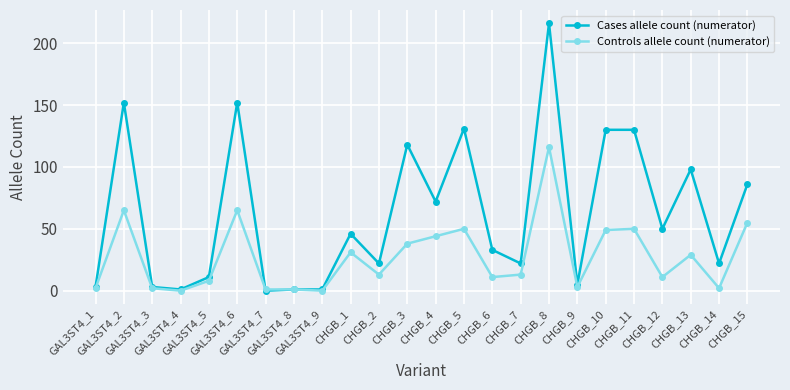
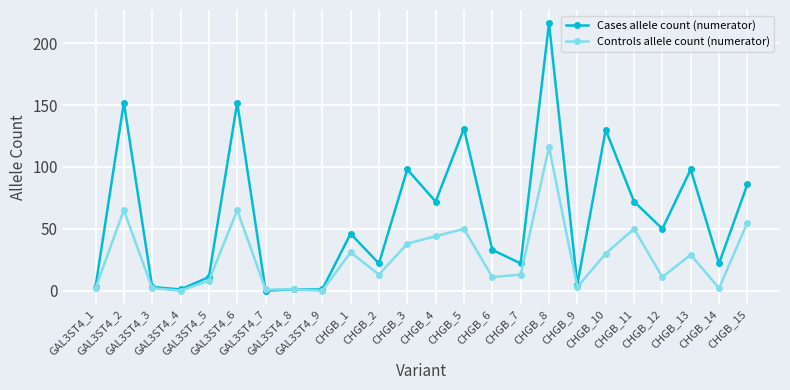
  {
    "Cases allele count (numerator)": {
      "GAL3ST4_2": 152,
      "GAL3ST4_5": 11,
      "GAL3ST4_6": 152,
      "CHGB_1": 46,
      "CHGB_2": 22,
-     "CHGB_3": 118,
+     "CHGB_3": 98,
      "CHGB_4": 72,
      "CHGB_5": 131,
      "CHGB_6": 33,
      "CHGB_7": 22,
      "CHGB_8": 216,
      "CHGB_10": 130,
-     "CHGB_11": 130,
+     "CHGB_11": 72,
      "CHGB_12": 50,
      "CHGB_13": 98,
      "CHGB_14": 22,
      "CHGB_15": 86
    },
    "Controls allele count (numerator)": {
      "GAL3ST4_2": 65,
      "GAL3ST4_5": 8,
      "GAL3ST4_6": 65,
      "CHGB_1": 31,
      "CHGB_2": 13,
      "CHGB_3": 38,
      "CHGB_4": 44,
      "CHGB_5": 50,
      "CHGB_6": 11,
      "CHGB_7": 13,
      "CHGB_8": 116,
-     "CHGB_10": 49,
+     "CHGB_10": 30,
      "CHGB_11": 50,
      "CHGB_12": 11,
      "CHGB_13": 29,
      "CHGB_14": 2,
      "CHGB_15": 55
    }
  }
